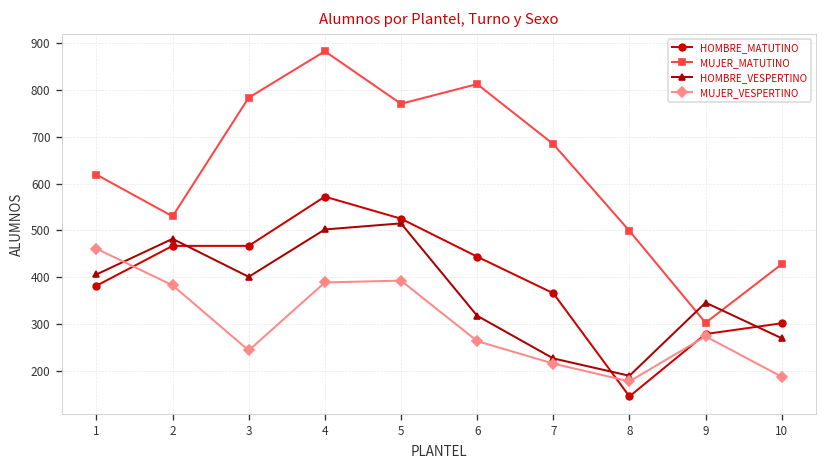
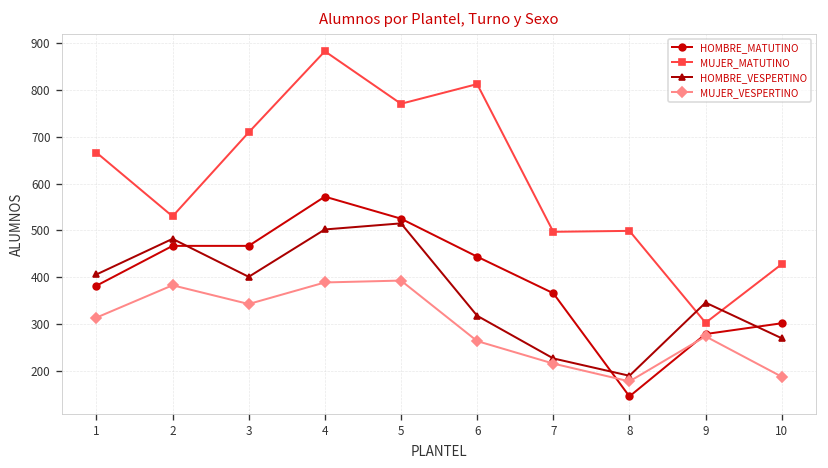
  {
    "MUJER_MATUTINO": {
-     "1": 620,
+     "1": 670,
      "2": 530,
-     "3": 780,
+     "3": 710,
      "4": 880,
      "5": 770,
      "6": 810,
-     "7": 680,
+     "7": 500,
      "8": 500,
      "9": 300,
      "10": 430
    },
    "MUJER_VESPERTINO": {
-     "1": 460,
+     "1": 310,
      "2": 380,
-     "3": 240,
+     "3": 340,
      "4": 390,
      "5": 390,
      "6": 260,
      "7": 220,
      "8": 180,
      "10": 190
    }
  }
